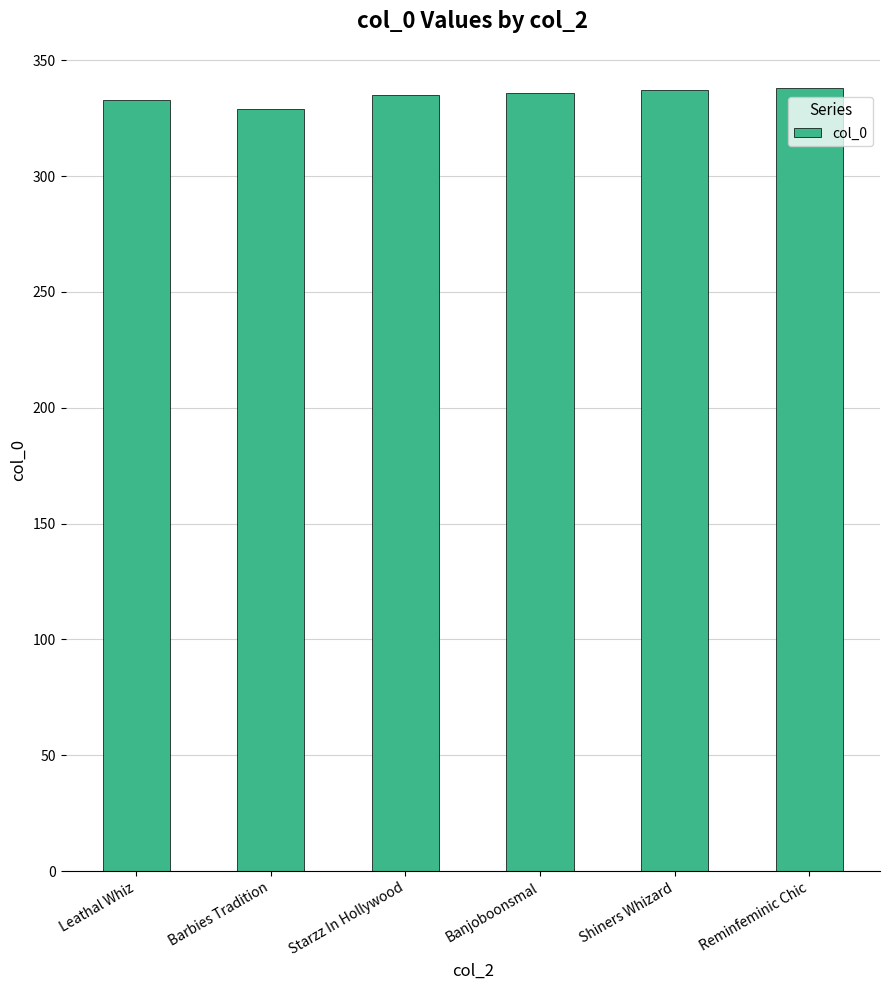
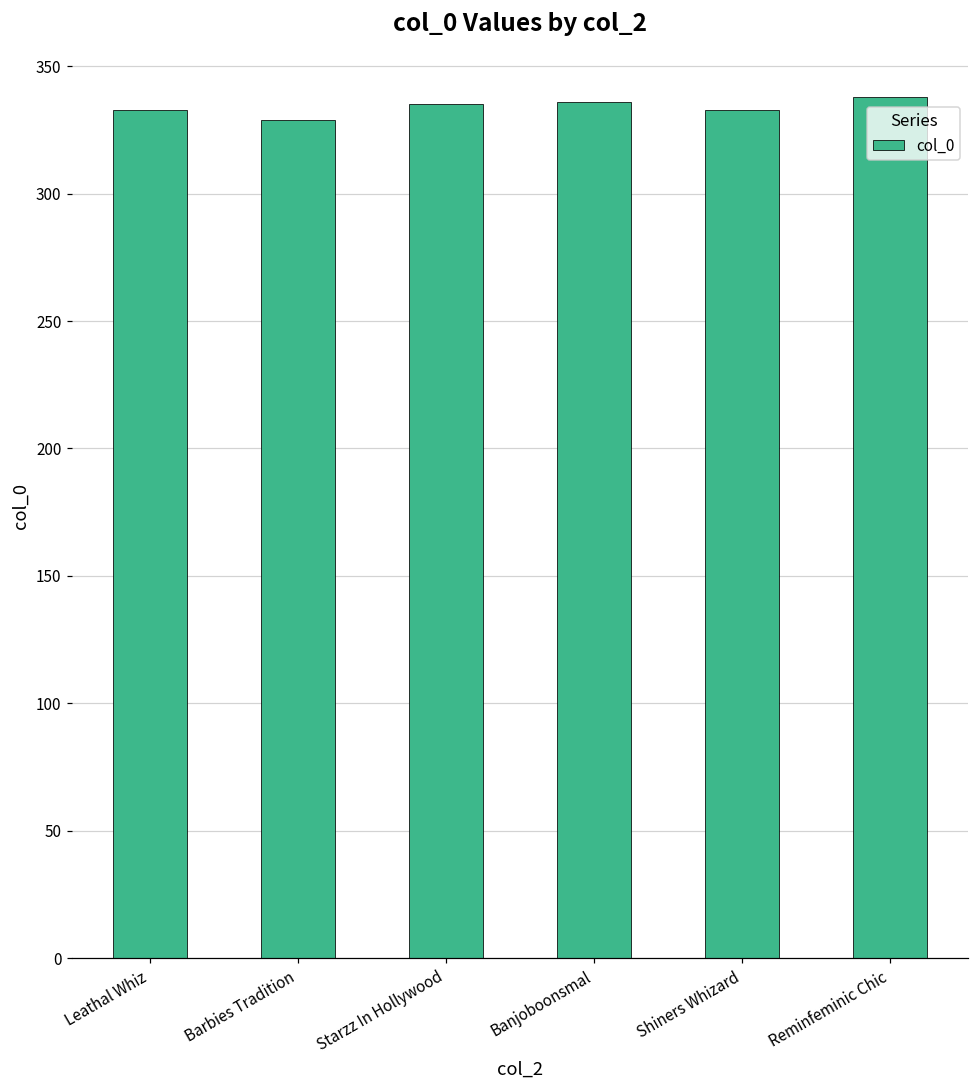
  {
    "Leathal Whiz": 333,
    "Barbies Tradition": 329,
    "Starzz In Hollywood": 335,
    "Banjoboonsmal": 336,
-   "Shiners Whizard": 337,
+   "Shiners Whizard": 333,
    "Reminfeminic Chic": 338
  }
